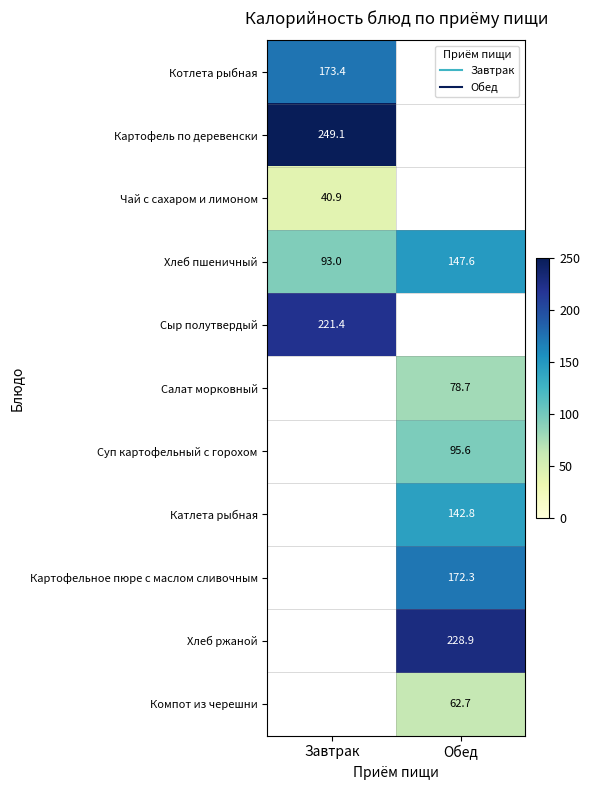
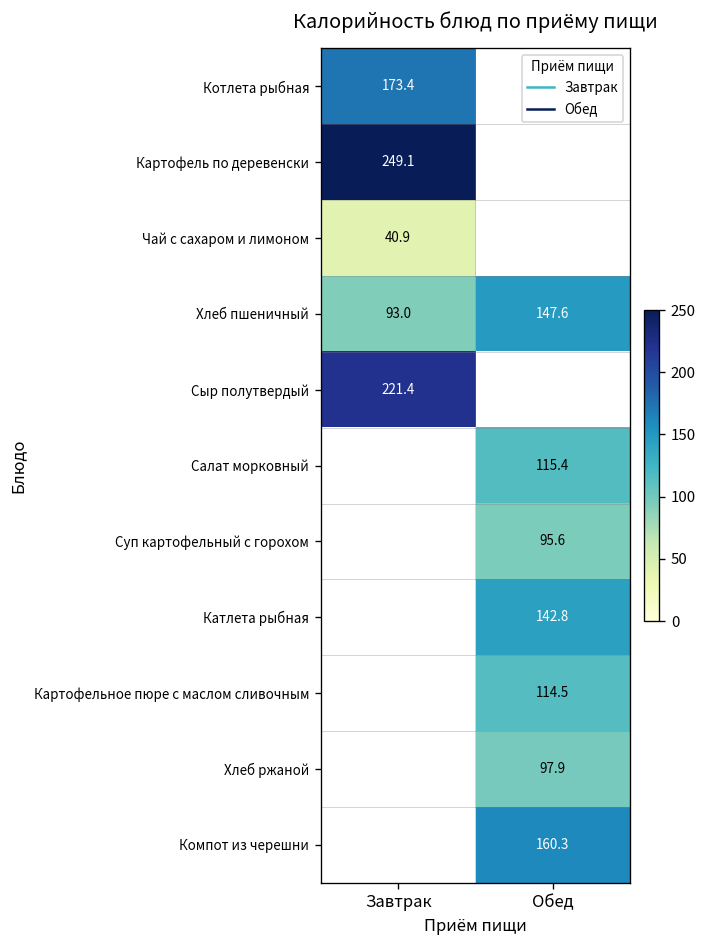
  {
    "Котлета рыбная": {
      "Завтрак": 173.4
    },
    "Картофель по деревенски": {
      "Завтрак": 249.1
    },
    "Чай с сахаром и лимоном": {
      "Завтрак": 40.9
    },
    "Хлеб пшеничный": {
      "Завтрак": 93.0,
      "Обед": 147.6
    },
    "Сыр полутвердый": {
      "Завтрак": 221.4
    },
    "Салат морковный": {
-     "Обед": 78.7
+     "Обед": 115.4
    },
    "Суп картофельный с горохом": {
      "Обед": 95.6
    },
    "Катлета рыбная": {
      "Обед": 142.8
    },
    "Картофельное пюре с маслом сливочным": {
-     "Обед": 172.3
+     "Обед": 114.5
    },
    "Хлеб ржаной": {
-     "Обед": 228.9
+     "Обед": 97.9
    },
    "Компот из черешни": {
-     "Обед": 62.7
+     "Обед": 160.3
    }
  }
